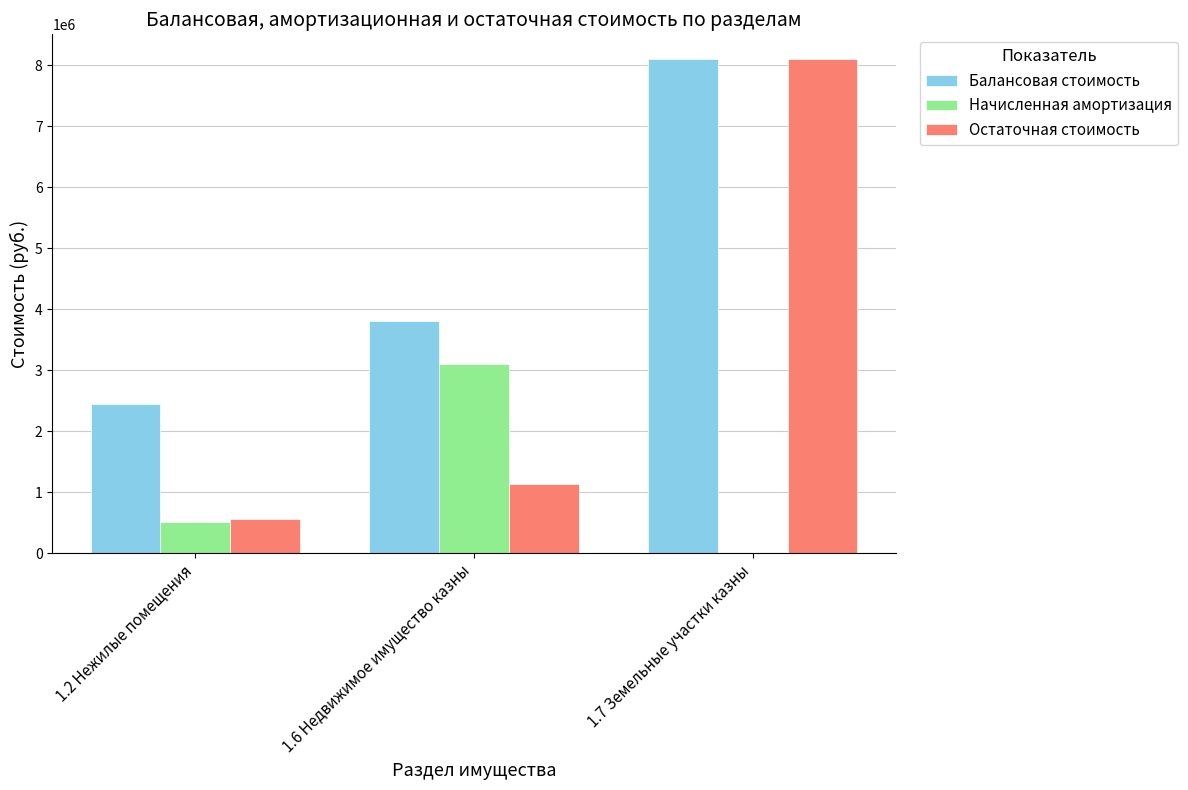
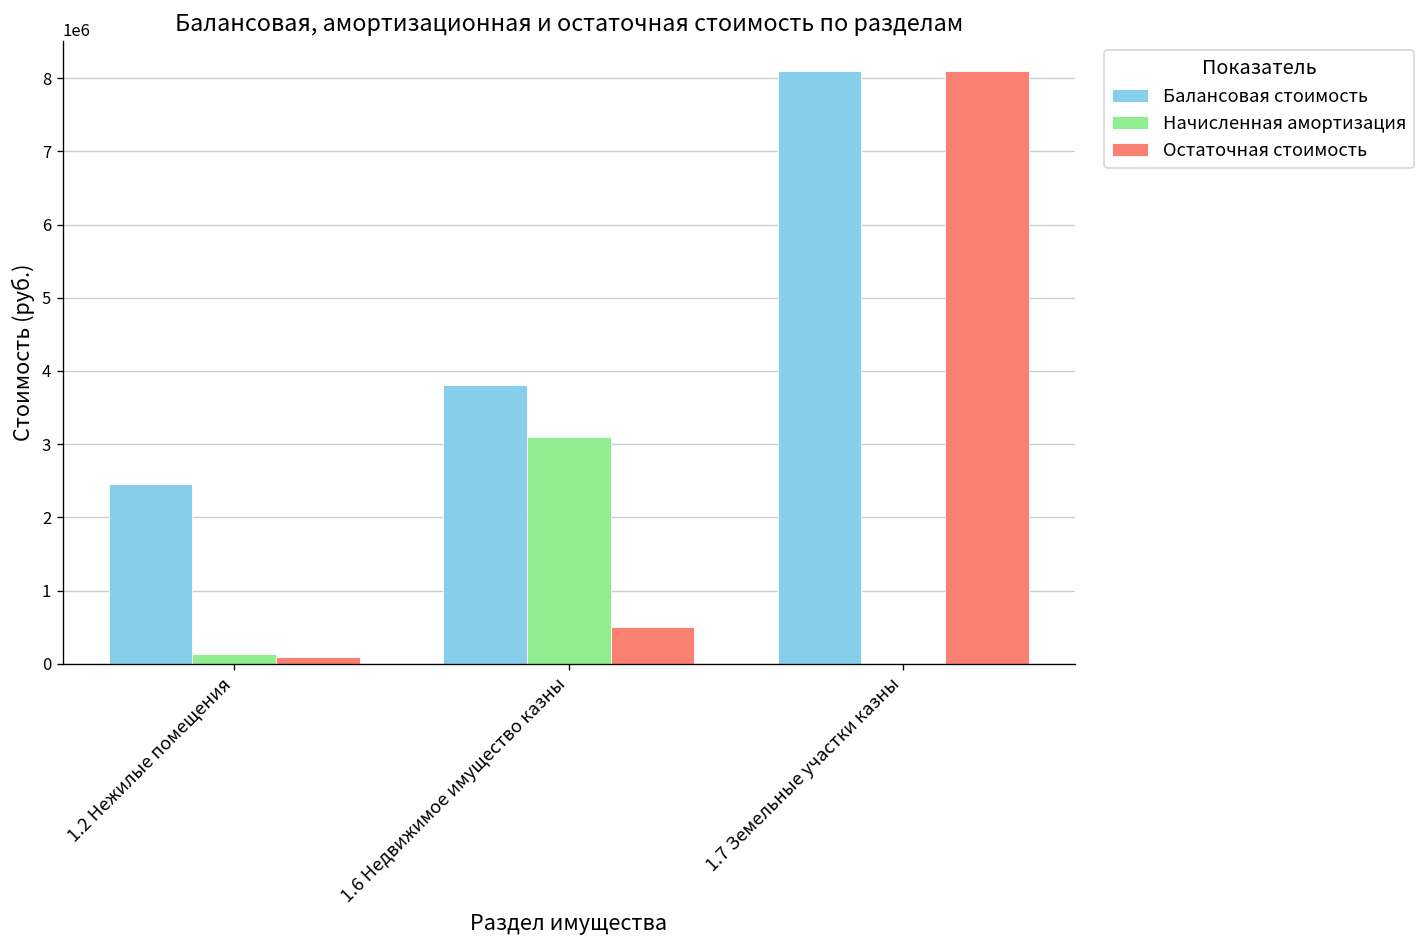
  {
    "Балансовая стоимость": {
      "1.2 Нежилые помещения": 2400000,
      "1.6 Недвижимое имущество казны": 3800000,
      "1.7 Земельные участки казны": 8100000
    },
    "Начисленная амортизация": {
-     "1.2 Нежилые помещения": 500000,
+     "1.2 Нежилые помещения": 100000,
      "1.6 Недвижимое имущество казны": 3100000,
      "1.7 Земельные участки казны": 0
    },
    "Остаточная стоимость": {
-     "1.2 Нежилые помещения": 600000,
-     "1.6 Недвижимое имущество казны": 1100000,
+     "1.2 Нежилые помещения": 100000,
+     "1.6 Недвижимое имущество казны": 500000,
      "1.7 Земельные участки казны": 8100000
    }
  }
